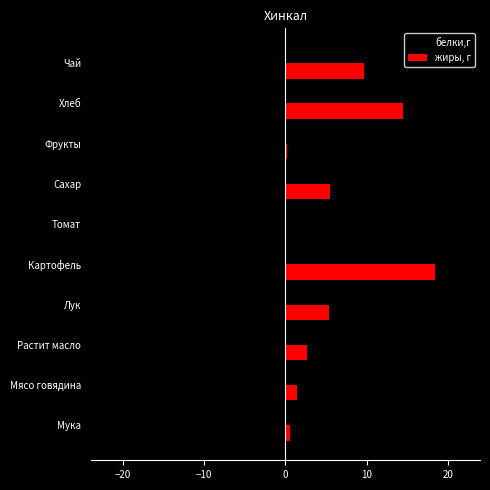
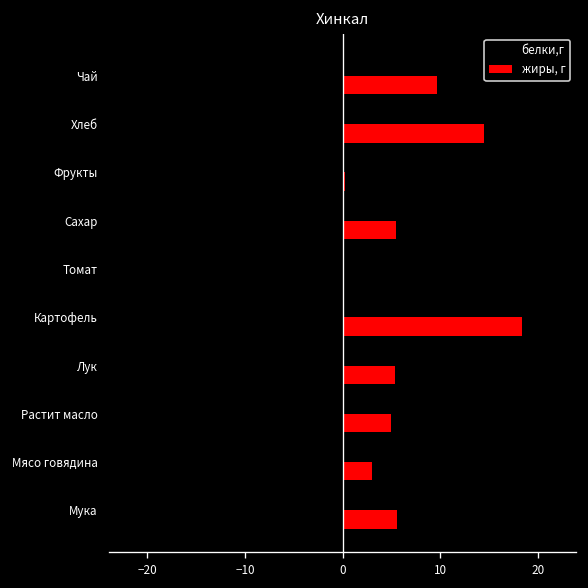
  {
    "белки,г": {
      "Чай": 0,
      "Хлеб": -14,
      "Сахар": 0,
      "Картофель": -5,
      "Растит масло": 0,
      "Мясо говядина": -12,
      "Мука": -5
    },
    "жиры, г": {
      "Чай": 10,
      "Хлеб": 15,
      "Сахар": 6,
      "Картофель": 18,
      "Лук": 5,
-     "Растит масло": 3,
-     "Мясо говядина": 1,
-     "Мука": 1
+     "Растит масло": 5,
+     "Мясо говядина": 3,
+     "Мука": 6
    }
  }
